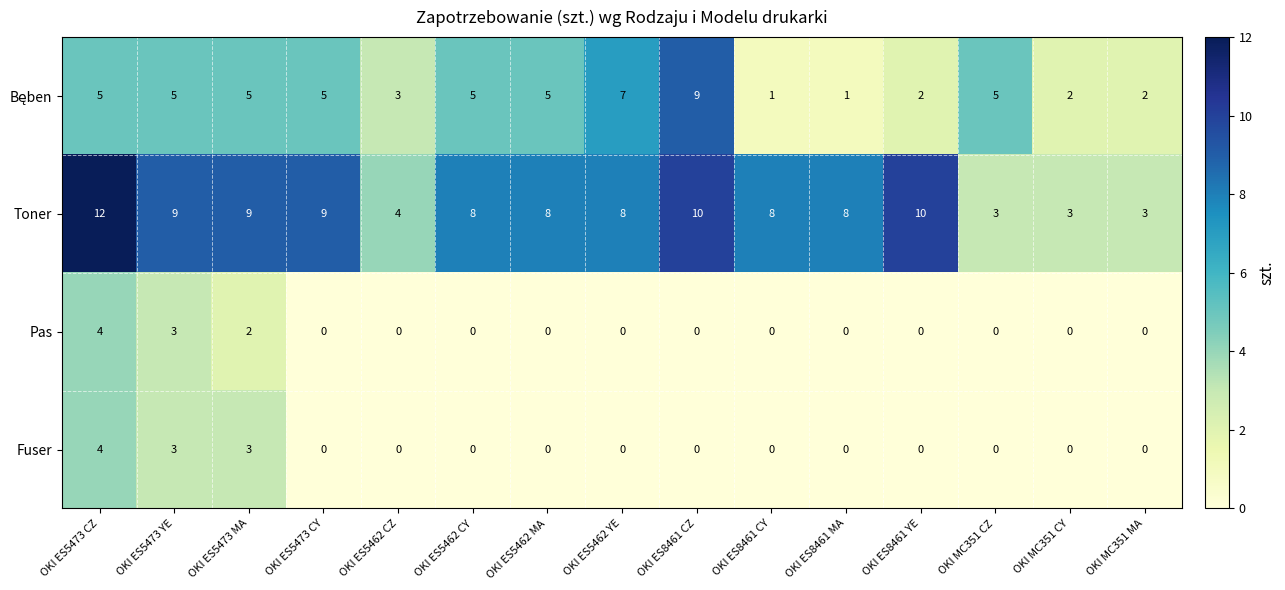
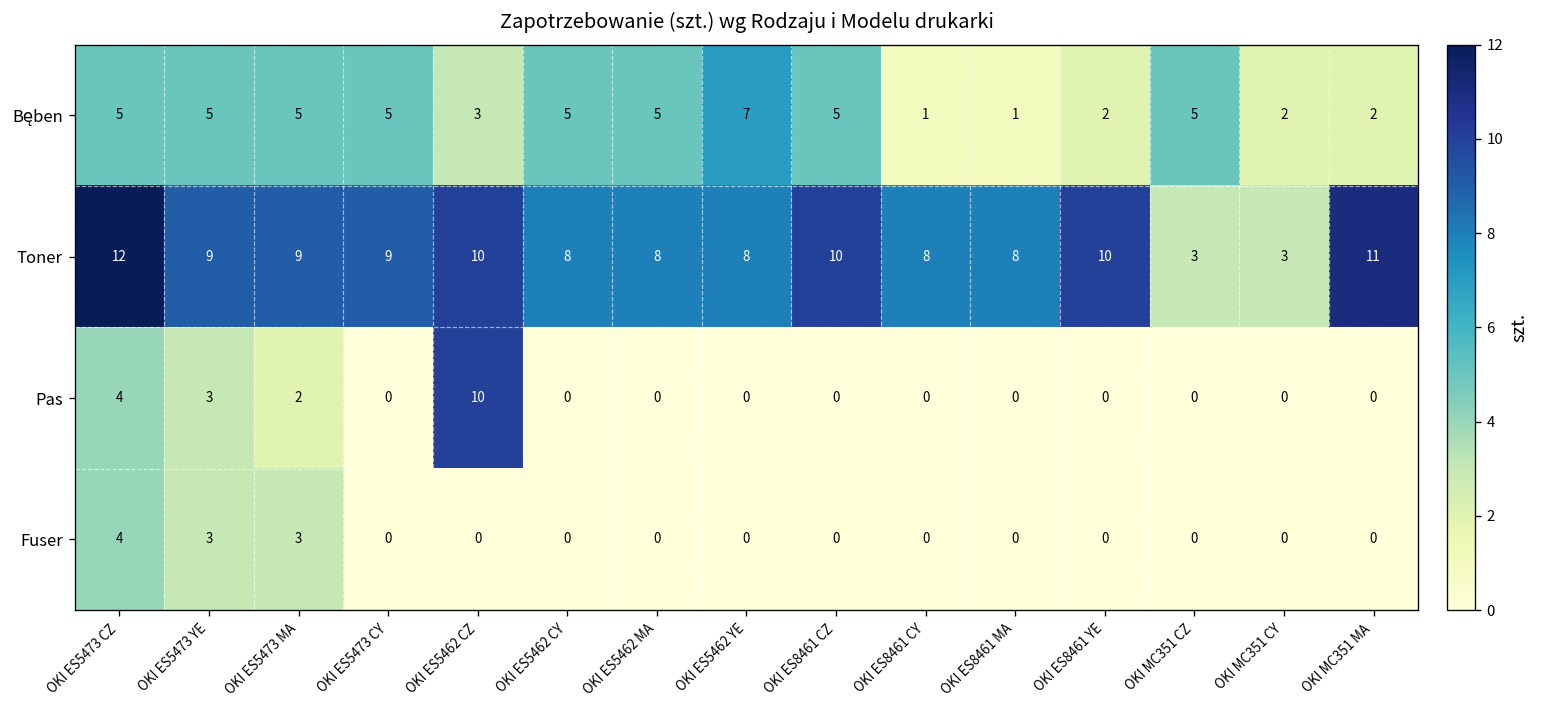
  {
    "Bęben": {
      "OKI ES5473 CZ": 5,
      "OKI ES5473 YE": 5,
      "OKI ES5473 MA": 5,
      "OKI ES5473 CY": 5,
      "OKI ES5462 CZ": 3,
      "OKI ES5462 CY": 5,
      "OKI ES5462 MA": 5,
      "OKI ES5462 YE": 7,
-     "OKI ES8461 CZ": 9,
+     "OKI ES8461 CZ": 5,
      "OKI ES8461 CY": 1,
      "OKI ES8461 MA": 1,
      "OKI ES8461 YE": 2,
      "OKI MC351 CZ": 5,
      "OKI MC351 CY": 2,
      "OKI MC351 MA": 2
    },
    "Toner": {
      "OKI ES5473 CZ": 12,
      "OKI ES5473 YE": 9,
      "OKI ES5473 MA": 9,
      "OKI ES5473 CY": 9,
-     "OKI ES5462 CZ": 4,
+     "OKI ES5462 CZ": 10,
      "OKI ES5462 CY": 8,
      "OKI ES5462 MA": 8,
      "OKI ES5462 YE": 8,
      "OKI ES8461 CZ": 10,
      "OKI ES8461 CY": 8,
      "OKI ES8461 MA": 8,
      "OKI ES8461 YE": 10,
      "OKI MC351 CZ": 3,
      "OKI MC351 CY": 3,
-     "OKI MC351 MA": 3
+     "OKI MC351 MA": 11
    },
    "Pas": {
      "OKI ES5473 CZ": 4,
      "OKI ES5473 YE": 3,
      "OKI ES5473 MA": 2,
      "OKI ES5473 CY": 0,
-     "OKI ES5462 CZ": 0,
+     "OKI ES5462 CZ": 10,
      "OKI ES5462 CY": 0,
      "OKI ES5462 MA": 0,
      "OKI ES5462 YE": 0,
      "OKI ES8461 CZ": 0,
      "OKI ES8461 CY": 0,
      "OKI ES8461 MA": 0,
      "OKI ES8461 YE": 0,
      "OKI MC351 CZ": 0,
      "OKI MC351 CY": 0,
      "OKI MC351 MA": 0
    },
    "Fuser": {
      "OKI ES5473 CZ": 4,
      "OKI ES5473 YE": 3,
      "OKI ES5473 MA": 3,
      "OKI ES5473 CY": 0,
      "OKI ES5462 CZ": 0,
      "OKI ES5462 CY": 0,
      "OKI ES5462 MA": 0,
      "OKI ES5462 YE": 0,
      "OKI ES8461 CZ": 0,
      "OKI ES8461 CY": 0,
      "OKI ES8461 MA": 0,
      "OKI ES8461 YE": 0,
      "OKI MC351 CZ": 0,
      "OKI MC351 CY": 0,
      "OKI MC351 MA": 0
    }
  }
